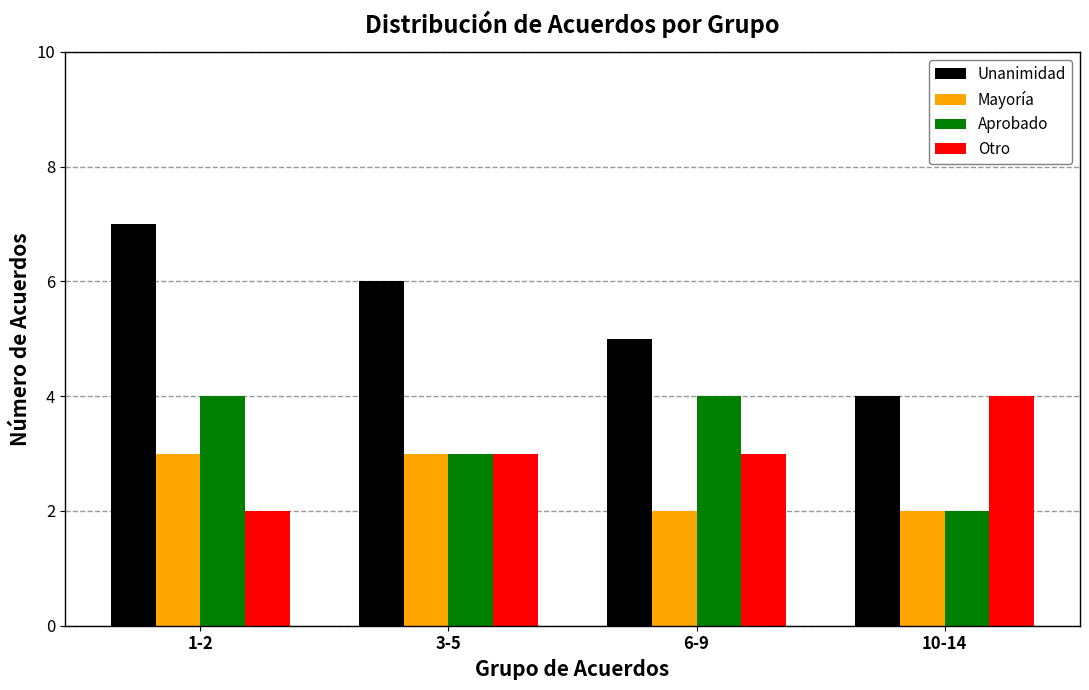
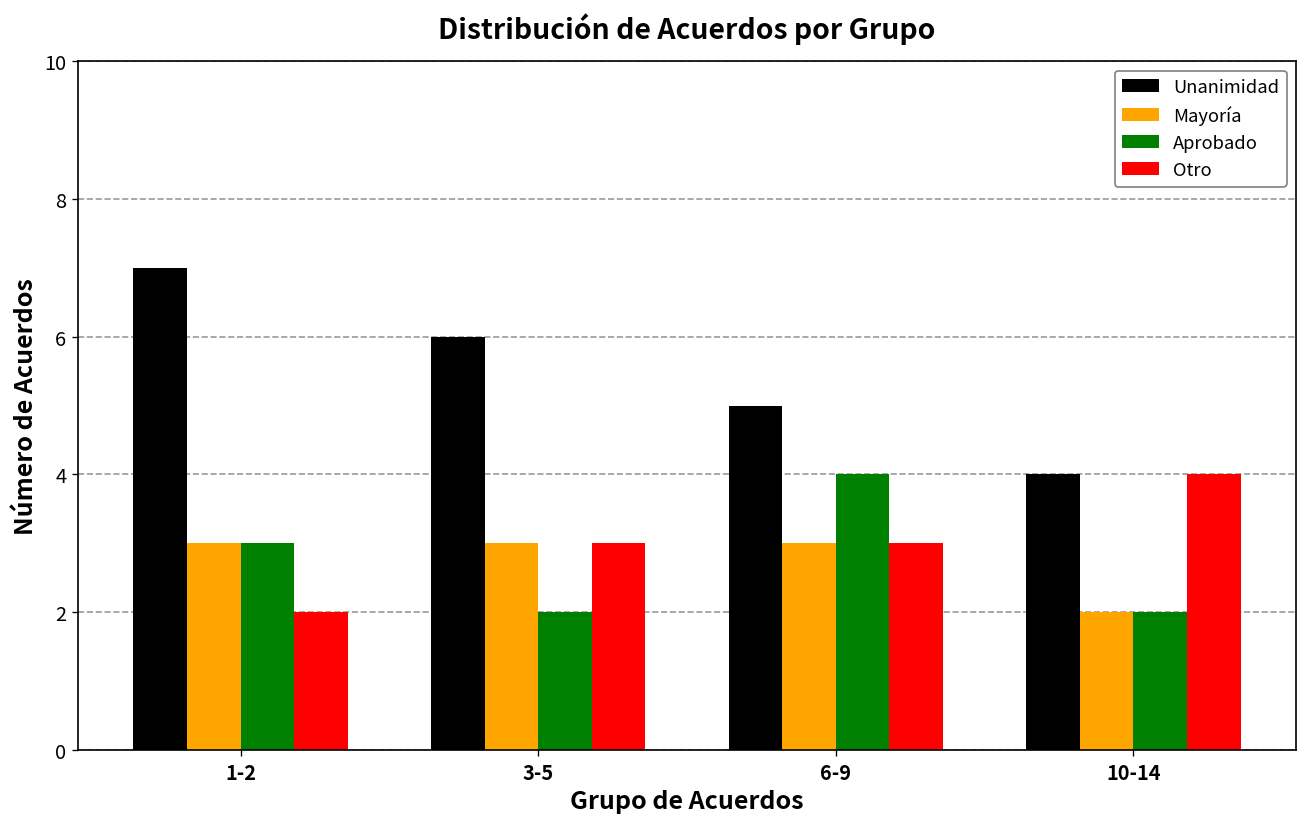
  {
    "Unanimidad": {
      "1-2": 7,
      "3-5": 6,
      "6-9": 5,
      "10-14": 4
    },
    "Mayoría": {
      "1-2": 3,
      "3-5": 3,
-     "6-9": 2,
+     "6-9": 3,
      "10-14": 2
    },
    "Aprobado": {
-     "1-2": 4,
-     "3-5": 3,
+     "1-2": 3,
+     "3-5": 2,
      "6-9": 4,
      "10-14": 2
    },
    "Otro": {
      "1-2": 2,
      "3-5": 3,
      "6-9": 3,
      "10-14": 4
    }
  }
